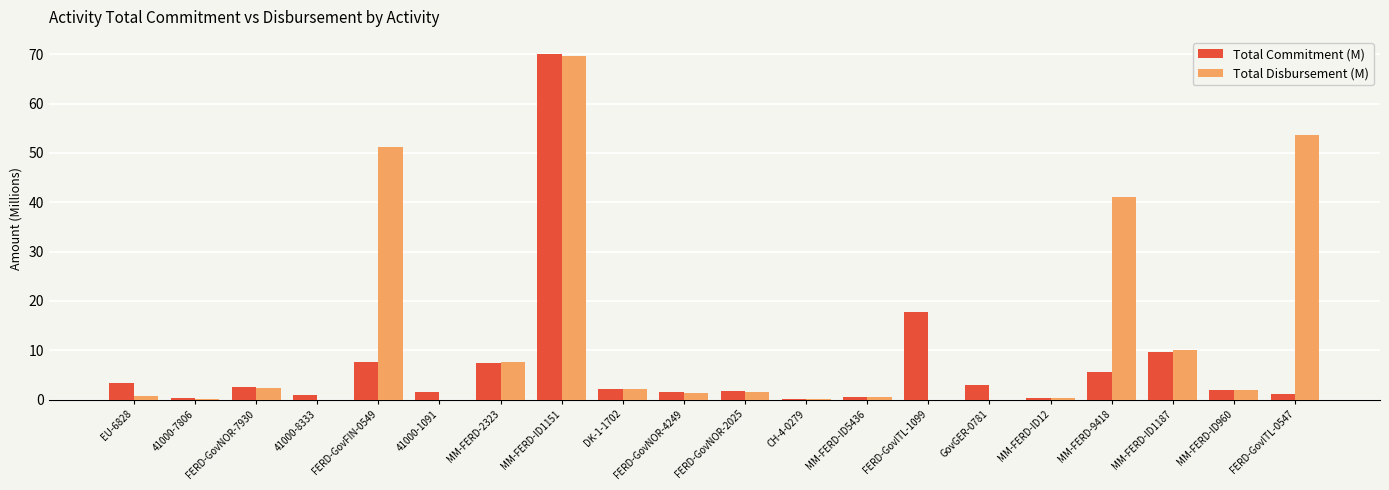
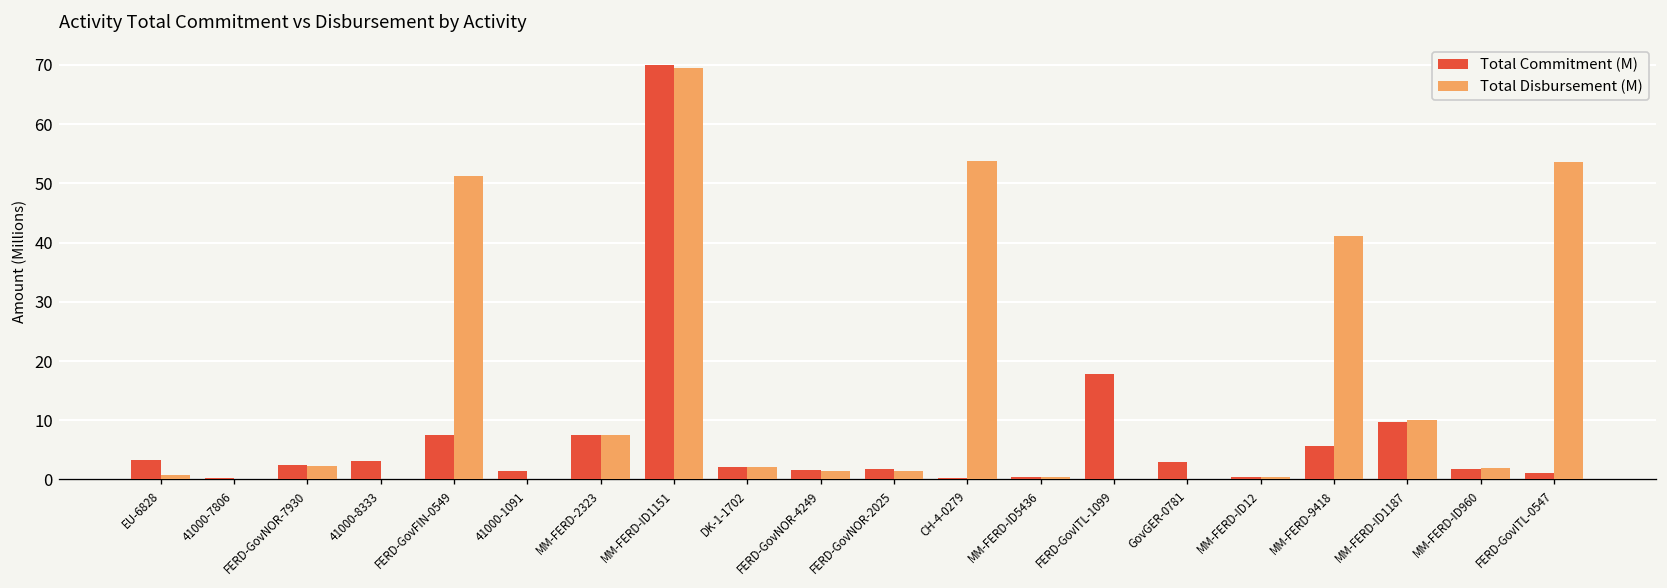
  {
    "Total Commitment (M)": {
      "EU-6828": 3,
      "FERD-GovNOR-7930": 2,
-     "41000-8333": 1,
+     "41000-8333": 3,
      "FERD-GovFIN-0549": 8,
      "41000-1091": 2,
      "MM-FERD-2323": 7,
      "MM-FERD-ID1151": 70,
      "DK-1-1702": 2,
      "FERD-GovNOR-4249": 2,
      "FERD-GovNOR-2025": 2,
      "FERD-GovITL-1099": 18,
      "GovGER-0781": 3,
      "MM-FERD-9418": 6,
      "MM-FERD-ID1187": 10,
      "MM-FERD-ID960": 2,
      "FERD-GovITL-0547": 1
    },
    "Total Disbursement (M)": {
      "EU-6828": 1,
      "FERD-GovNOR-7930": 2,
      "41000-8333": 0,
      "FERD-GovFIN-0549": 51,
      "41000-1091": 0,
      "MM-FERD-2323": 8,
      "MM-FERD-ID1151": 70,
      "DK-1-1702": 2,
      "FERD-GovNOR-4249": 1,
      "FERD-GovNOR-2025": 1,
-     "CH-4-0279": 0,
+     "CH-4-0279": 54,
      "FERD-GovITL-1099": 0,
      "GovGER-0781": 0,
      "MM-FERD-9418": 41,
      "MM-FERD-ID1187": 10,
      "MM-FERD-ID960": 2,
      "FERD-GovITL-0547": 54
    }
  }
